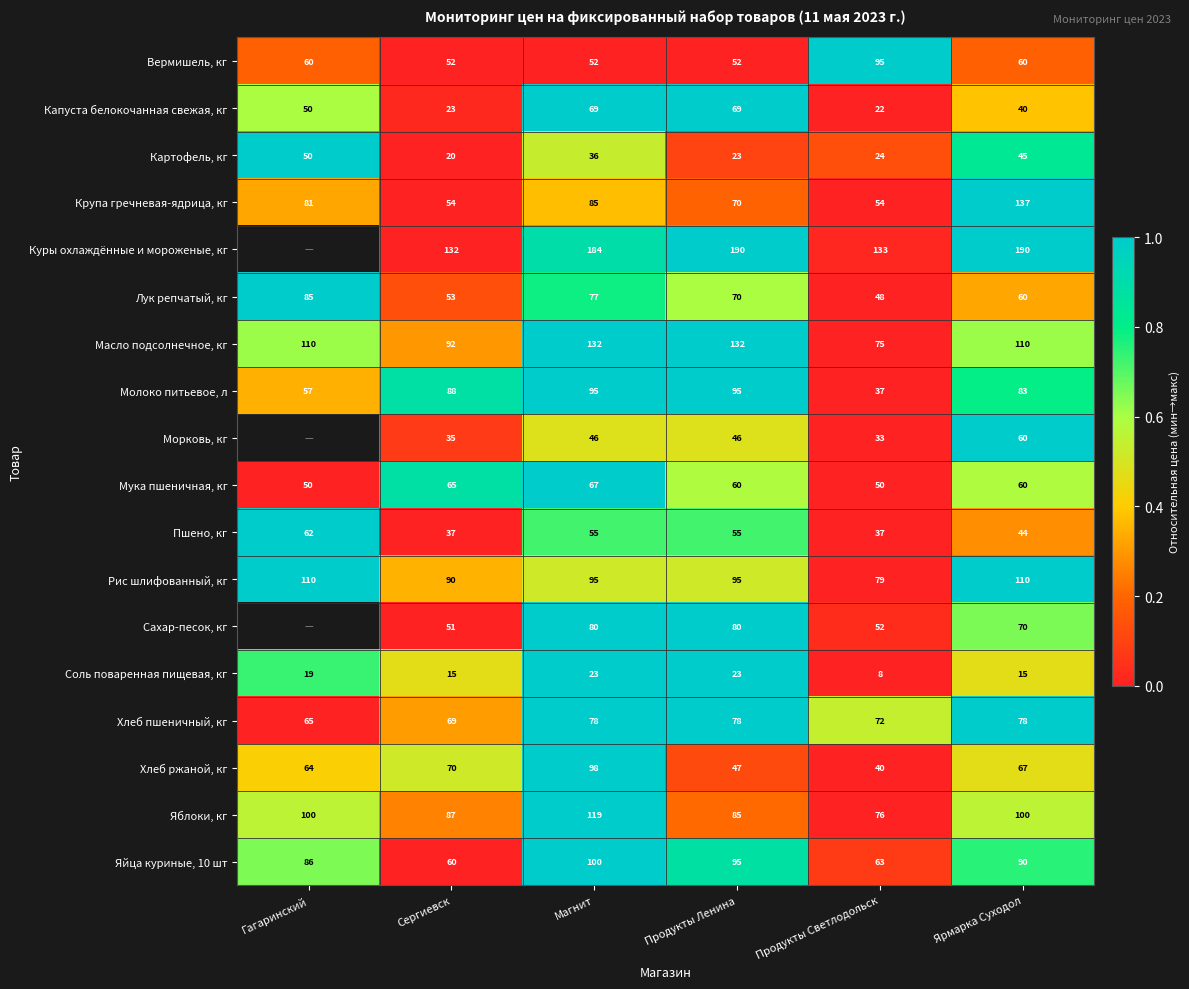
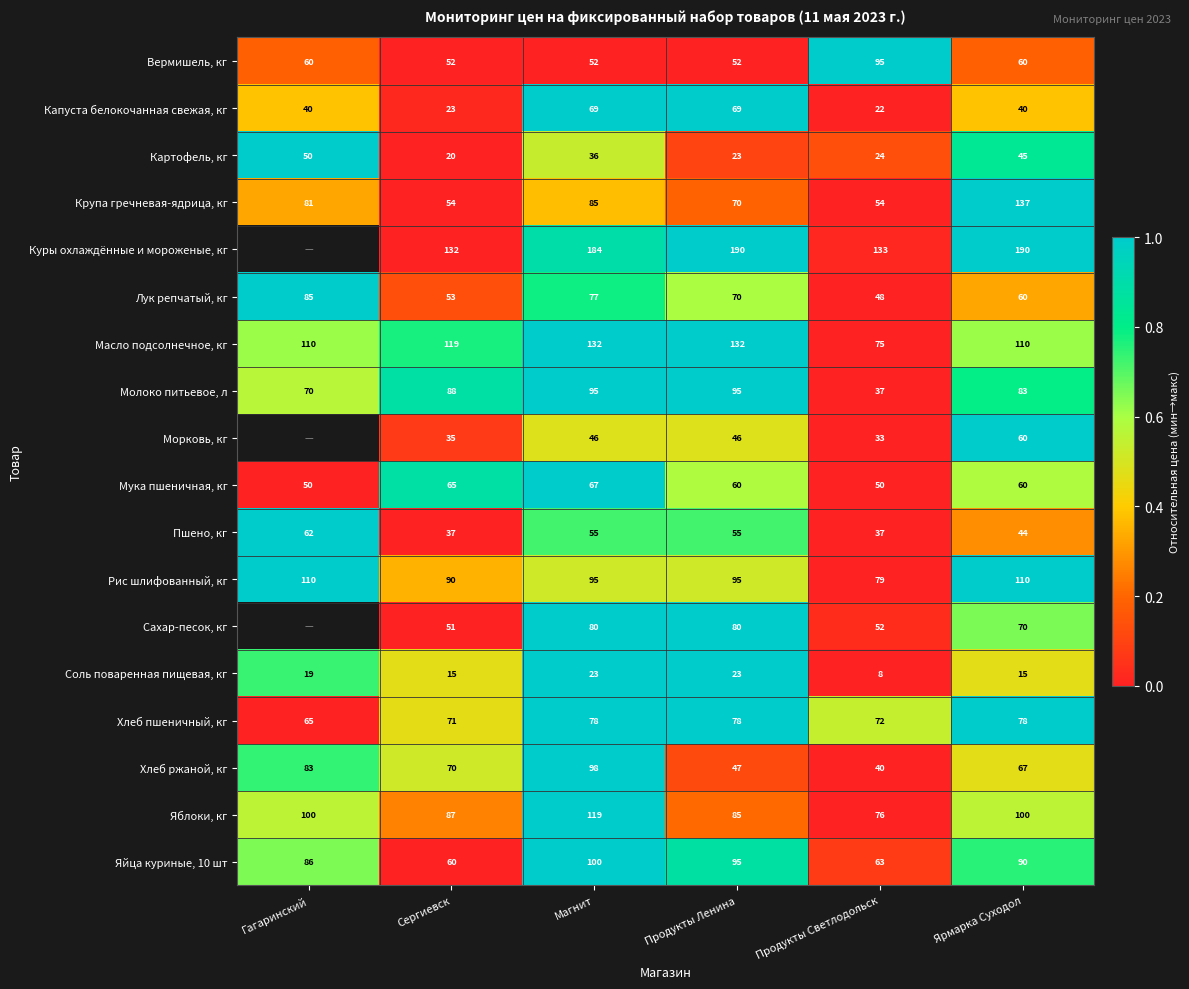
  {
    "Вермишель, кг": {
      "Гагаринский": 60,
      "Сергиевск": 52,
      "Магнит": 52,
      "Продукты Ленина": 52,
      "Продукты Светлодольск": 95,
      "Ярмарка Суходол": 60
    },
    "Капуста белокочанная свежая, кг": {
-     "Гагаринский": 50,
+     "Гагаринский": 40,
      "Сергиевск": 23,
      "Магнит": 69,
      "Продукты Ленина": 69,
      "Продукты Светлодольск": 22,
      "Ярмарка Суходол": 40
    },
    "Картофель, кг": {
      "Гагаринский": 50,
      "Сергиевск": 20,
      "Магнит": 36,
      "Продукты Ленина": 23,
      "Продукты Светлодольск": 24,
      "Ярмарка Суходол": 45
    },
    "Крупа гречневая-ядрица, кг": {
      "Гагаринский": 81,
      "Сергиевск": 54,
      "Магнит": 85,
      "Продукты Ленина": 70,
      "Продукты Светлодольск": 54,
      "Ярмарка Суходол": 137
    },
    "Куры охлаждённые и мороженые, кг": {
      "Сергиевск": 132,
      "Магнит": 184,
      "Продукты Ленина": 190,
      "Продукты Светлодольск": 133,
      "Ярмарка Суходол": 190
    },
    "Лук репчатый, кг": {
      "Гагаринский": 85,
      "Сергиевск": 53,
      "Магнит": 77,
      "Продукты Ленина": 70,
      "Продукты Светлодольск": 48,
      "Ярмарка Суходол": 60
    },
    "Масло подсолнечное, кг": {
      "Гагаринский": 110,
-     "Сергиевск": 92,
+     "Сергиевск": 119,
      "Магнит": 132,
      "Продукты Ленина": 132,
      "Продукты Светлодольск": 75,
      "Ярмарка Суходол": 110
    },
    "Молоко питьевое, л": {
-     "Гагаринский": 57,
+     "Гагаринский": 70,
      "Сергиевск": 88,
      "Магнит": 95,
      "Продукты Ленина": 95,
      "Продукты Светлодольск": 37,
      "Ярмарка Суходол": 83
    },
    "Морковь, кг": {
      "Сергиевск": 35,
      "Магнит": 46,
      "Продукты Ленина": 46,
      "Продукты Светлодольск": 33,
      "Ярмарка Суходол": 60
    },
    "Мука пшеничная, кг": {
      "Гагаринский": 50,
      "Сергиевск": 65,
      "Магнит": 67,
      "Продукты Ленина": 60,
      "Продукты Светлодольск": 50,
      "Ярмарка Суходол": 60
    },
    "Пшено, кг": {
      "Гагаринский": 62,
      "Сергиевск": 37,
      "Магнит": 55,
      "Продукты Ленина": 55,
      "Продукты Светлодольск": 37,
      "Ярмарка Суходол": 44
    },
    "Рис шлифованный, кг": {
      "Гагаринский": 110,
      "Сергиевск": 90,
      "Магнит": 95,
      "Продукты Ленина": 95,
      "Продукты Светлодольск": 79,
      "Ярмарка Суходол": 110
    },
    "Сахар-песок, кг": {
      "Сергиевск": 51,
      "Магнит": 80,
      "Продукты Ленина": 80,
      "Продукты Светлодольск": 52,
      "Ярмарка Суходол": 70
    },
    "Соль поваренная пищевая, кг": {
      "Гагаринский": 19,
      "Сергиевск": 15,
      "Магнит": 23,
      "Продукты Ленина": 23,
      "Продукты Светлодольск": 8,
      "Ярмарка Суходол": 15
    },
    "Хлеб пшеничный, кг": {
      "Гагаринский": 65,
-     "Сергиевск": 69,
+     "Сергиевск": 71,
      "Магнит": 78,
      "Продукты Ленина": 78,
      "Продукты Светлодольск": 72,
      "Ярмарка Суходол": 78
    },
    "Хлеб ржаной, кг": {
-     "Гагаринский": 64,
+     "Гагаринский": 83,
      "Сергиевск": 70,
      "Магнит": 98,
      "Продукты Ленина": 47,
      "Продукты Светлодольск": 40,
      "Ярмарка Суходол": 67
    },
    "Яблоки, кг": {
      "Гагаринский": 100,
      "Сергиевск": 87,
      "Магнит": 119,
      "Продукты Ленина": 85,
      "Продукты Светлодольск": 76,
      "Ярмарка Суходол": 100
    },
    "Яйца куриные, 10 шт": {
      "Гагаринский": 86,
      "Сергиевск": 60,
      "Магнит": 100,
      "Продукты Ленина": 95,
      "Продукты Светлодольск": 63,
      "Ярмарка Суходол": 90
    }
  }
